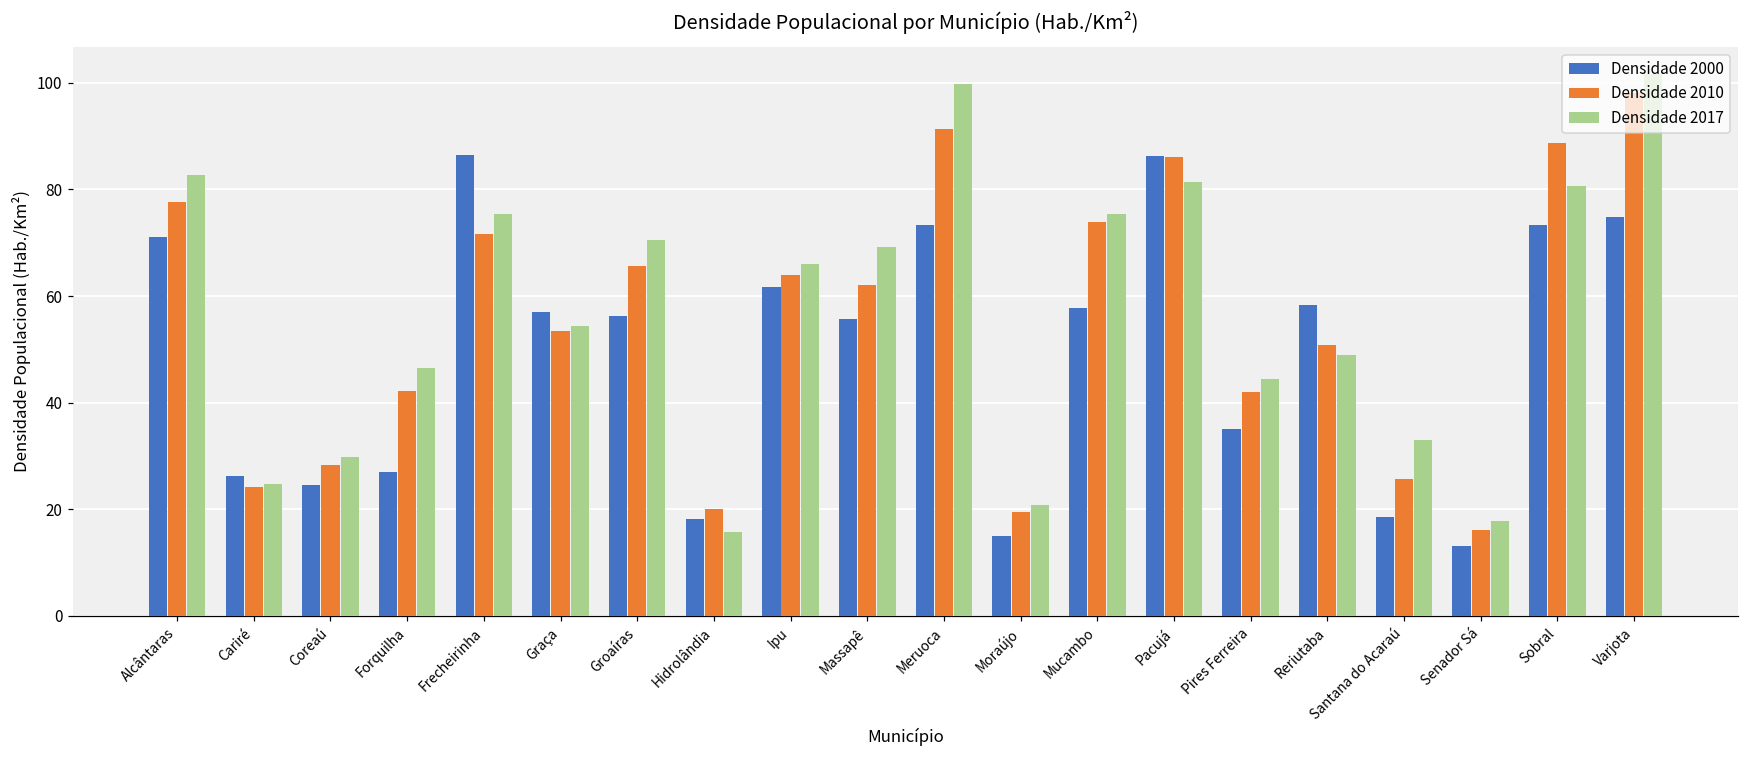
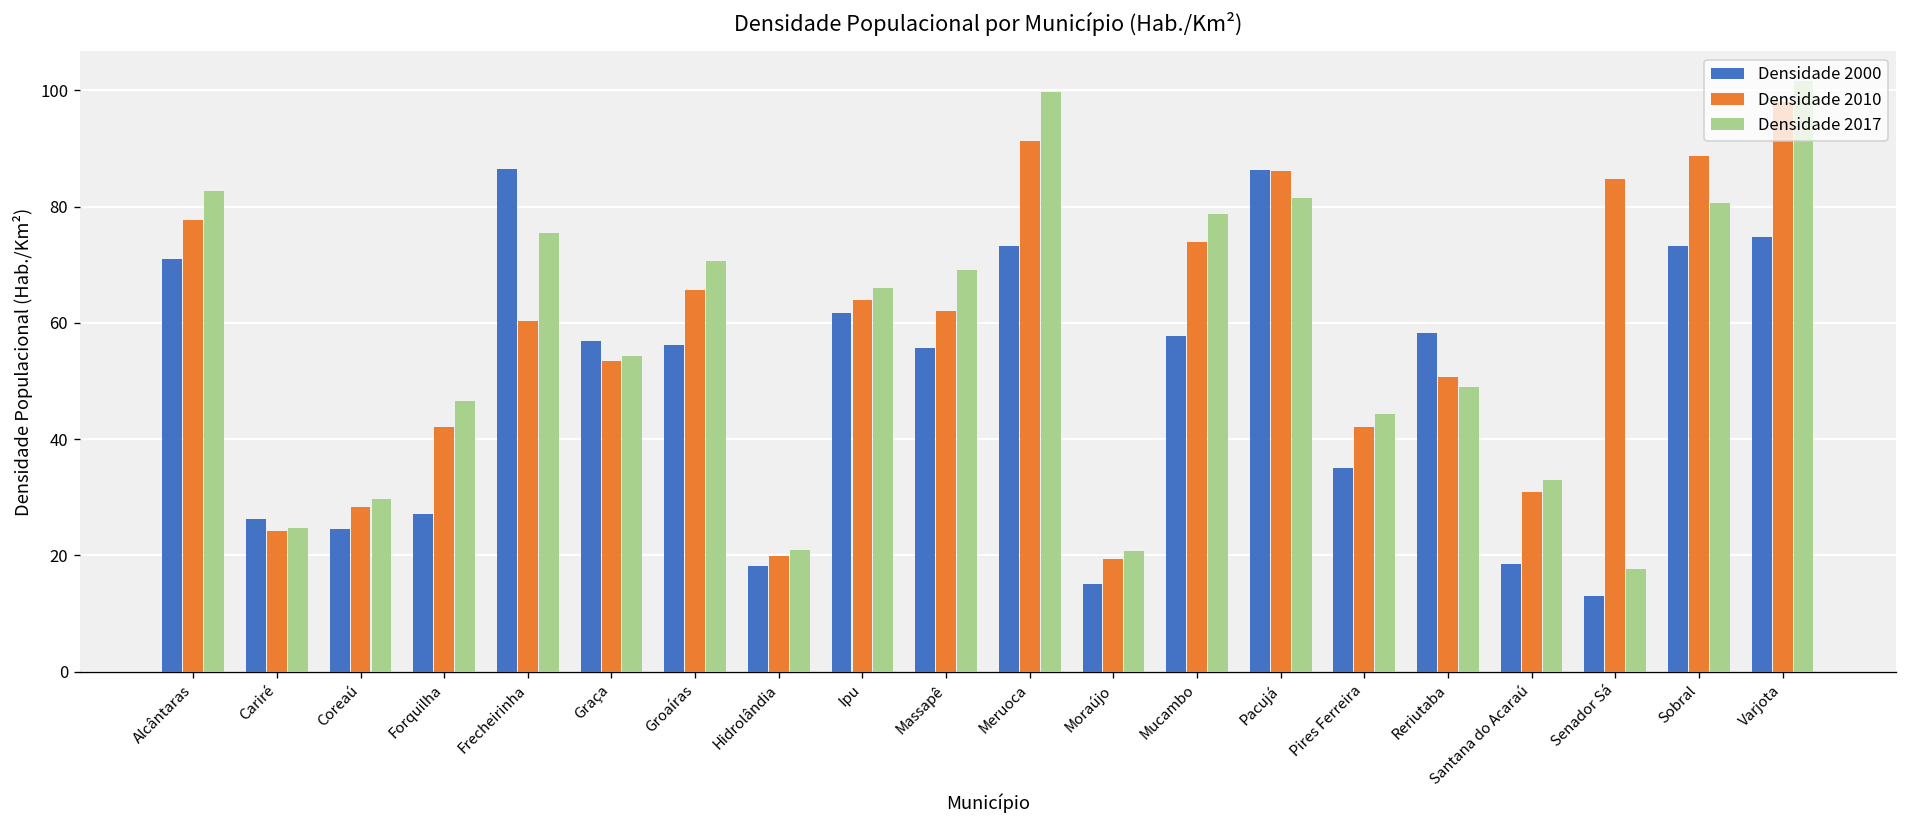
  {
    "Densidade 2000": {
      "Alcântaras": 71,
      "Cariré": 26,
      "Coreaú": 25,
      "Forquilha": 27,
      "Frecheirinha": 86,
      "Graça": 57,
      "Groaíras": 56,
      "Hidrolândia": 18,
      "Ipu": 62,
      "Massapê": 56,
      "Meruoca": 73,
      "Moraújo": 15,
      "Mucambo": 58,
      "Pacujá": 86,
      "Pires Ferreira": 35,
      "Reriutaba": 58,
      "Santana do Acaraú": 19,
      "Senador Sá": 13,
      "Sobral": 73,
      "Varjota": 75
    },
    "Densidade 2010": {
      "Alcântaras": 78,
      "Cariré": 24,
      "Coreaú": 28,
      "Forquilha": 42,
-     "Frecheirinha": 72,
+     "Frecheirinha": 60,
      "Graça": 53,
      "Groaíras": 66,
      "Hidrolândia": 20,
      "Ipu": 64,
      "Massapê": 62,
      "Meruoca": 91,
      "Moraújo": 19,
      "Mucambo": 74,
      "Pacujá": 86,
      "Pires Ferreira": 42,
      "Reriutaba": 51,
-     "Santana do Acaraú": 26,
-     "Senador Sá": 16,
+     "Santana do Acaraú": 31,
+     "Senador Sá": 85,
      "Sobral": 89
    },
    "Densidade 2017": {
      "Alcântaras": 83,
      "Cariré": 25,
      "Coreaú": 30,
      "Forquilha": 47,
      "Frecheirinha": 75,
      "Graça": 54,
      "Groaíras": 71,
-     "Hidrolândia": 16,
+     "Hidrolândia": 21,
      "Ipu": 66,
      "Massapê": 69,
      "Meruoca": 100,
      "Moraújo": 21,
-     "Mucambo": 75,
+     "Mucambo": 79,
      "Pacujá": 81,
      "Pires Ferreira": 44,
      "Reriutaba": 49,
      "Santana do Acaraú": 33,
      "Senador Sá": 18,
      "Sobral": 81
    }
  }
